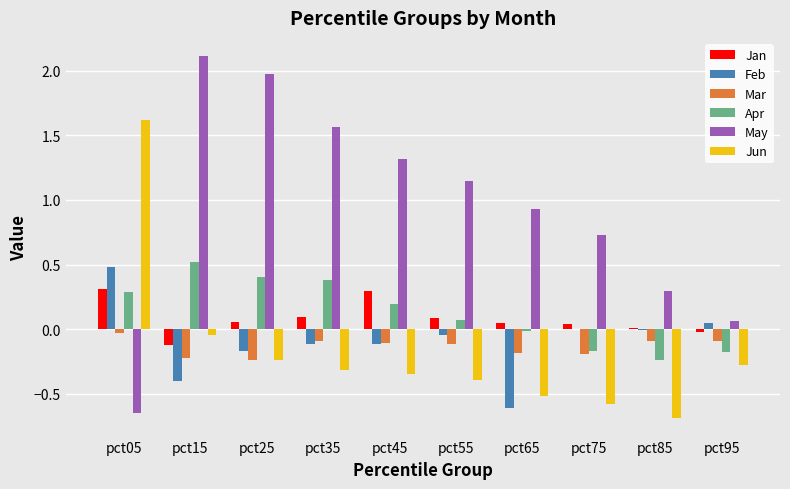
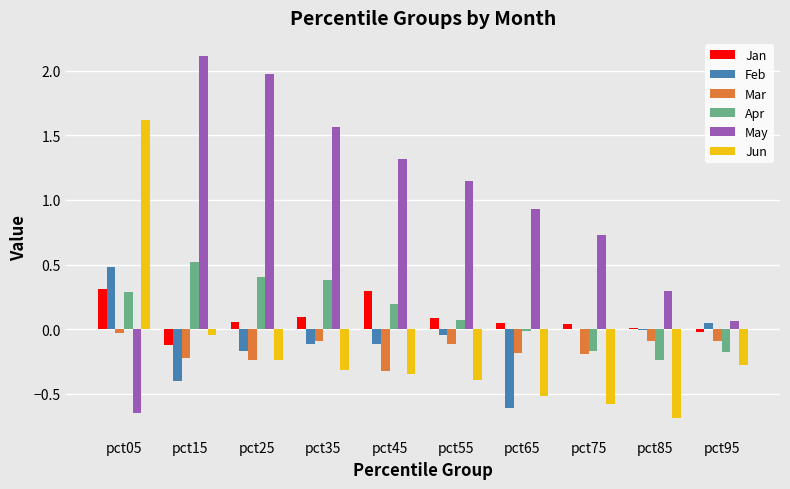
  {
    "Jan": {
      "pct05": 0.31,
      "pct15": -0.12,
      "pct25": 0.05,
      "pct35": 0.09,
      "pct45": 0.29,
      "pct55": 0.09,
      "pct65": 0.05,
      "pct75": 0.04,
      "pct95": -0.02
    },
    "Feb": {
      "pct05": 0.48,
      "pct15": -0.40,
      "pct25": -0.17,
      "pct35": -0.11,
      "pct45": -0.12,
      "pct55": -0.04,
      "pct65": -0.61,
      "pct95": 0.04
    },
    "Mar": {
      "pct05": -0.03,
      "pct15": -0.22,
      "pct25": -0.24,
      "pct35": -0.09,
-     "pct45": -0.11,
+     "pct45": -0.32,
      "pct55": -0.11,
      "pct65": -0.19,
      "pct75": -0.19,
      "pct85": -0.09,
      "pct95": -0.09
    },
    "Apr": {
      "pct05": 0.29,
      "pct15": 0.52,
      "pct25": 0.40,
      "pct35": 0.38,
      "pct45": 0.20,
      "pct55": 0.07,
      "pct75": -0.17,
      "pct85": -0.24,
      "pct95": -0.17
    },
    "May": {
      "pct05": -0.65,
      "pct15": 2.11,
      "pct25": 1.97,
      "pct35": 1.56,
      "pct45": 1.31,
      "pct55": 1.15,
      "pct65": 0.93,
      "pct75": 0.73,
      "pct85": 0.29,
      "pct95": 0.06
    },
    "Jun": {
      "pct05": 1.62,
      "pct15": -0.05,
      "pct25": -0.24,
      "pct35": -0.31,
      "pct45": -0.35,
      "pct55": -0.39,
      "pct65": -0.52,
      "pct75": -0.58,
      "pct85": -0.69,
      "pct95": -0.28
    }
  }
